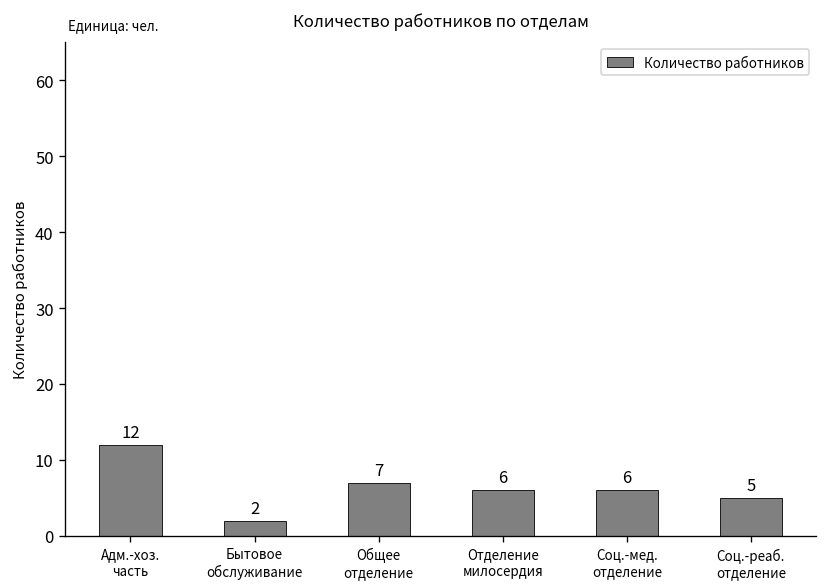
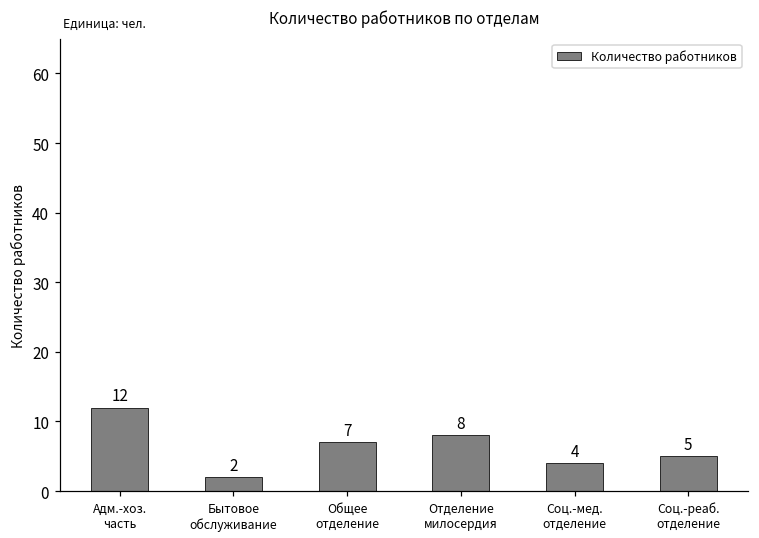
  {
    "Адм.-хоз. часть": 12,
    "Бытовое обслуживание": 2,
    "Общее отделение": 7,
-   "Отделение милосердия": 6,
-   "Соц.-мед. отделение": 6,
+   "Отделение милосердия": 8,
+   "Соц.-мед. отделение": 4,
    "Соц.-реаб. отделение": 5
  }
